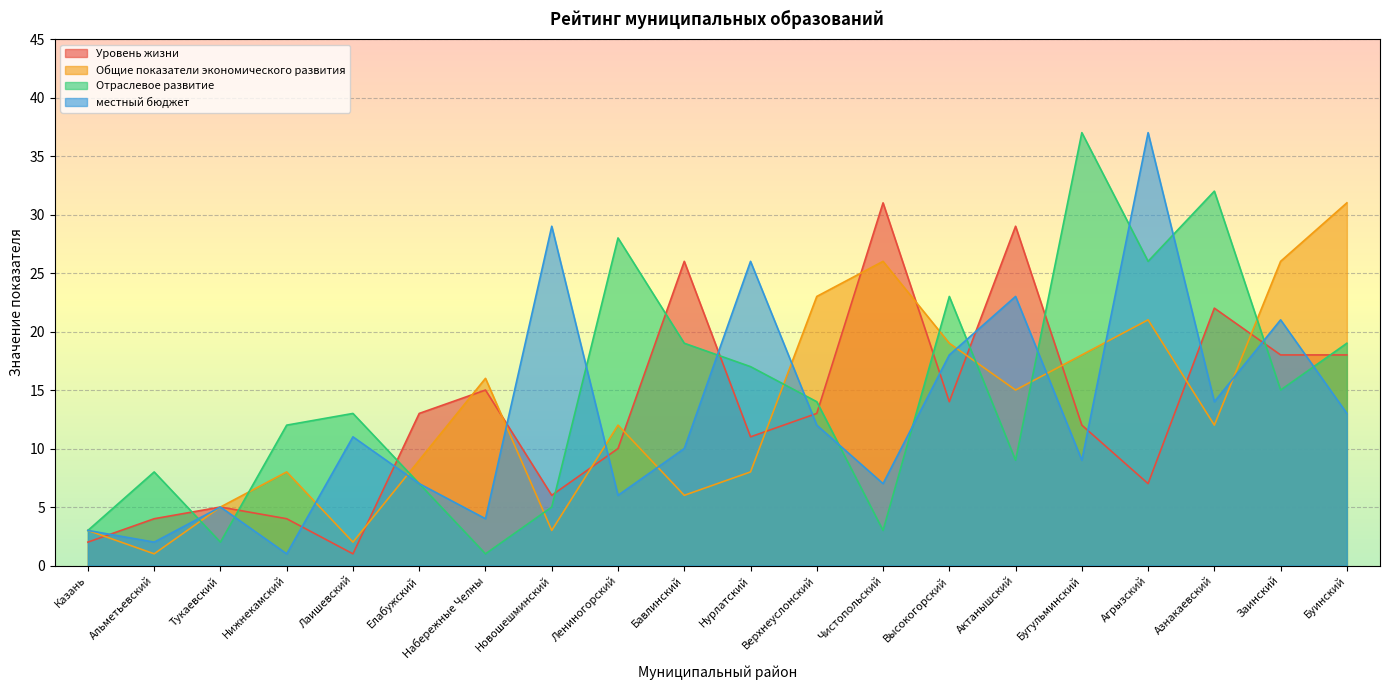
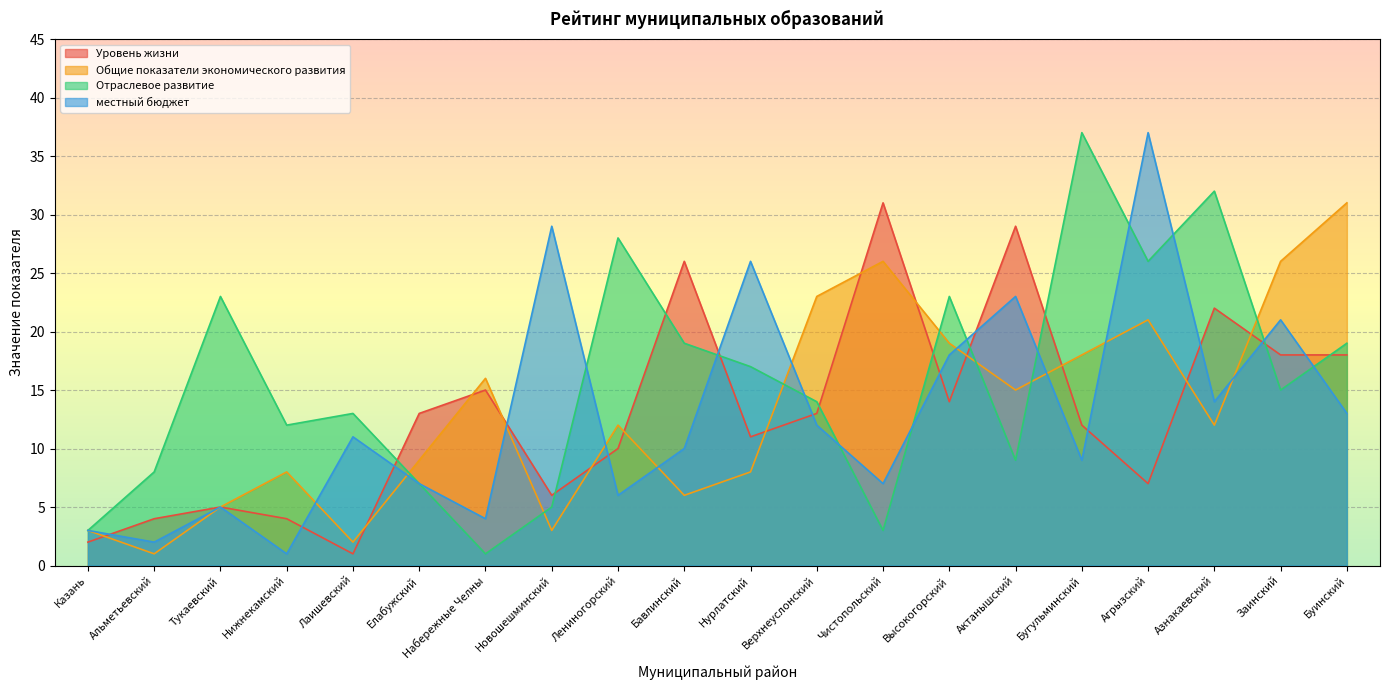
  {
    "Уровень жизни": {
      "Казань": 2,
      "Альметьевский": 4,
      "Нижнекамский": 4,
      "Лаишевский": 1,
      "Елабужский": 13,
      "Набережные Челны": 15,
      "Новошешминский": 6,
      "Лениногорский": 10,
      "Бавлинский": 26,
      "Нурлатский": 11,
      "Верхнеуслонский": 13,
      "Чистопольский": 31,
      "Высокогорский": 14,
      "Актанышский": 29,
      "Бугульминский": 12,
      "Агрызский": 7,
      "Азнакаевский": 22,
      "Заинский": 18,
      "Буинский": 18
    },
    "Общие показатели экономического развития": {
      "Альметьевский": 1,
      "Нижнекамский": 8,
      "Лаишевский": 2,
      "Елабужский": 9,
      "Набережные Челны": 16,
      "Новошешминский": 3,
      "Лениногорский": 12,
      "Бавлинский": 6,
      "Нурлатский": 8,
      "Верхнеуслонский": 23,
      "Чистопольский": 26,
      "Высокогорский": 19,
      "Актанышский": 15,
      "Бугульминский": 18,
      "Агрызский": 21,
      "Азнакаевский": 12,
      "Заинский": 26,
      "Буинский": 31
    },
    "Отраслевое развитие": {
      "Альметьевский": 8,
-     "Тукаевский": 2,
+     "Тукаевский": 23,
      "Нижнекамский": 12,
      "Лаишевский": 13,
      "Набережные Челны": 1,
      "Новошешминский": 5,
      "Лениногорский": 28,
      "Бавлинский": 19,
      "Нурлатский": 17,
      "Верхнеуслонский": 14,
      "Чистопольский": 3,
      "Высокогорский": 23,
      "Актанышский": 9,
      "Бугульминский": 37,
      "Агрызский": 26,
      "Азнакаевский": 32,
      "Заинский": 15,
      "Буинский": 19
    },
    "местный бюджет": {
      "Альметьевский": 2,
      "Нижнекамский": 1,
      "Лаишевский": 11,
      "Набережные Челны": 4,
      "Новошешминский": 29,
      "Лениногорский": 6,
      "Бавлинский": 10,
      "Нурлатский": 26,
      "Верхнеуслонский": 12,
      "Чистопольский": 7,
      "Высокогорский": 18,
      "Актанышский": 23,
      "Бугульминский": 9,
      "Агрызский": 37,
      "Азнакаевский": 14,
      "Заинский": 21,
      "Буинский": 13
    }
  }
